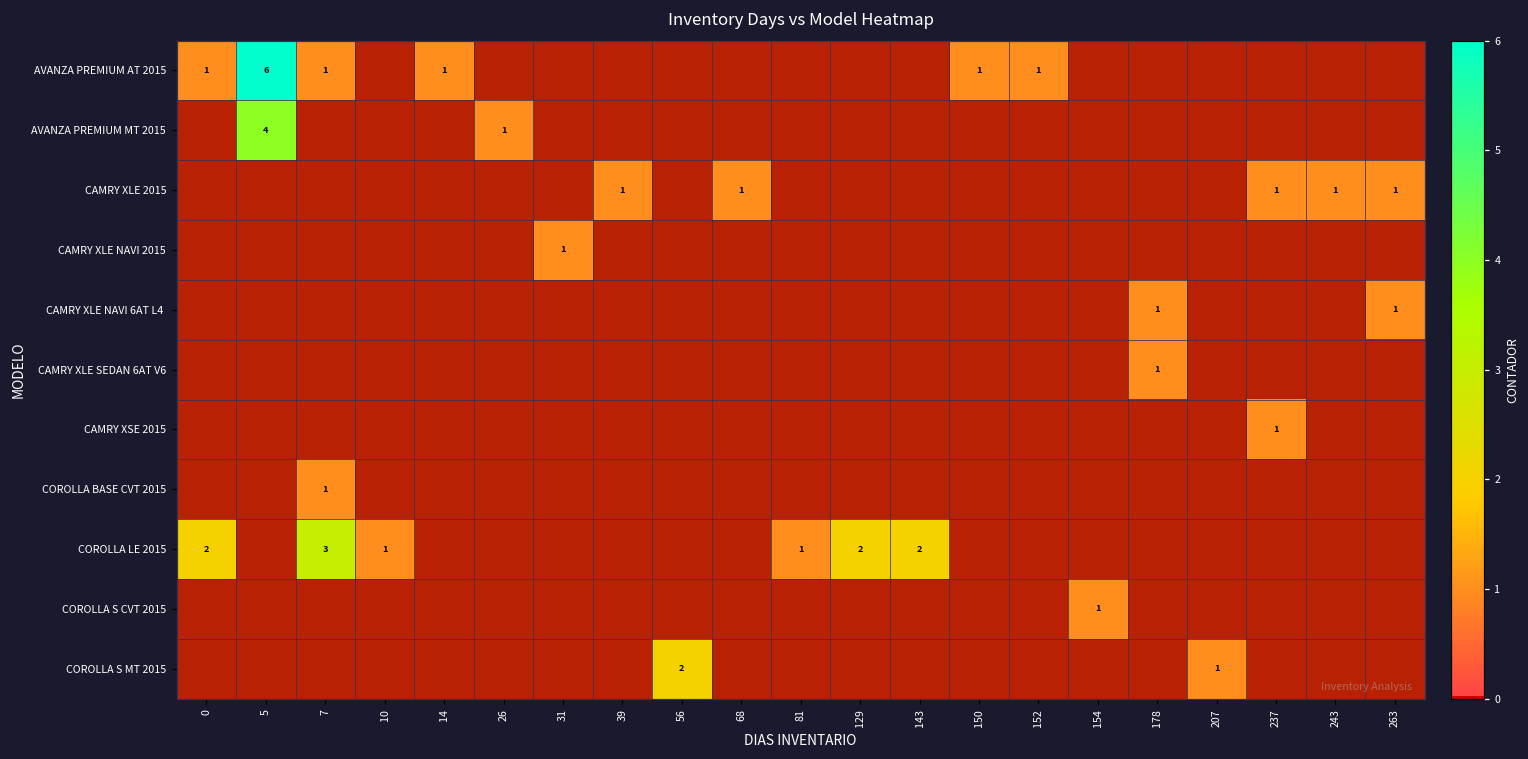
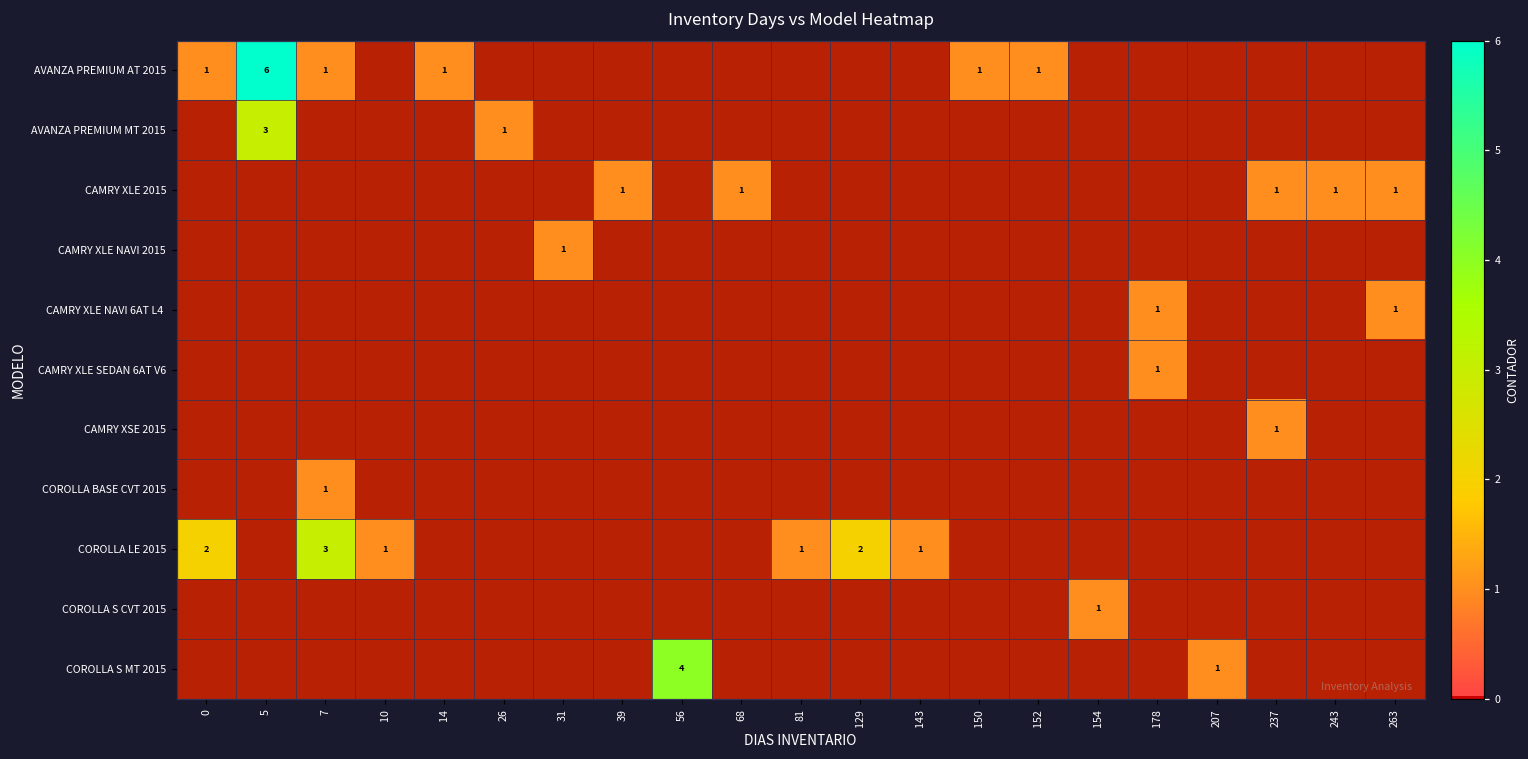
  {
    "AVANZA PREMIUM AT 2015": {
      "0": 1,
      "5": 6,
      "7": 1,
      "14": 1,
      "150": 1,
      "152": 1
    },
    "AVANZA PREMIUM MT 2015": {
-     "5": 4,
+     "5": 3,
      "26": 1
    },
    "CAMRY XLE 2015": {
      "39": 1,
      "68": 1,
      "237": 1,
      "243": 1,
      "263": 1
    },
    "CAMRY XLE NAVI 2015": {
      "31": 1
    },
    "CAMRY XLE NAVI 6AT L4": {
      "178": 1,
      "263": 1
    },
    "CAMRY XLE SEDAN 6AT V6": {
      "178": 1
    },
    "CAMRY XSE 2015": {
      "237": 1
    },
    "COROLLA BASE CVT 2015": {
      "7": 1
    },
    "COROLLA LE 2015": {
      "0": 2,
      "7": 3,
      "10": 1,
      "81": 1,
      "129": 2,
-     "143": 2
+     "143": 1
    },
    "COROLLA S CVT 2015": {
      "154": 1
    },
    "COROLLA S MT 2015": {
-     "56": 2,
+     "56": 4,
      "207": 1
    }
  }
